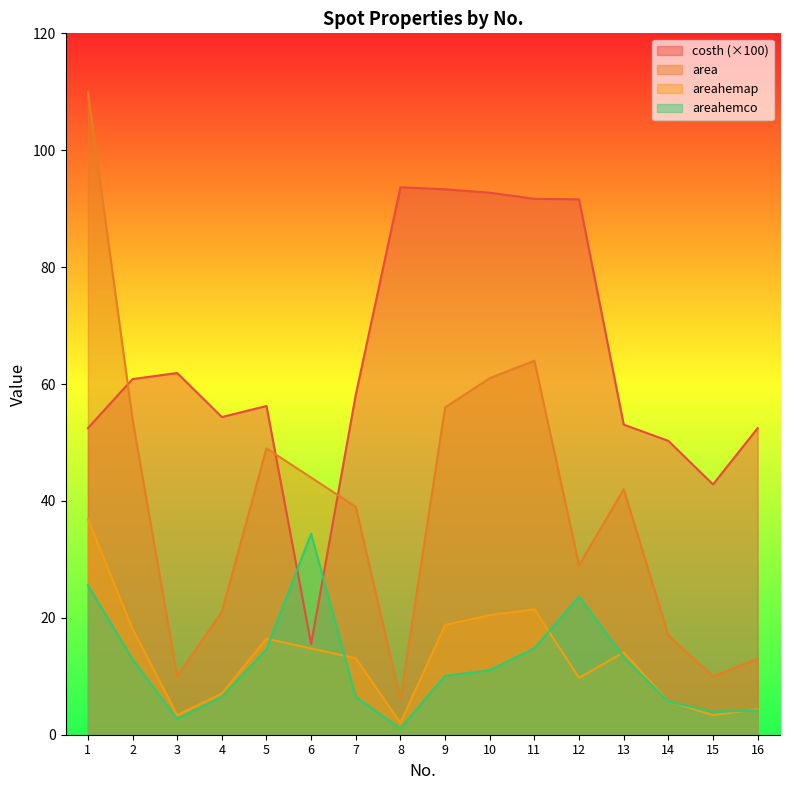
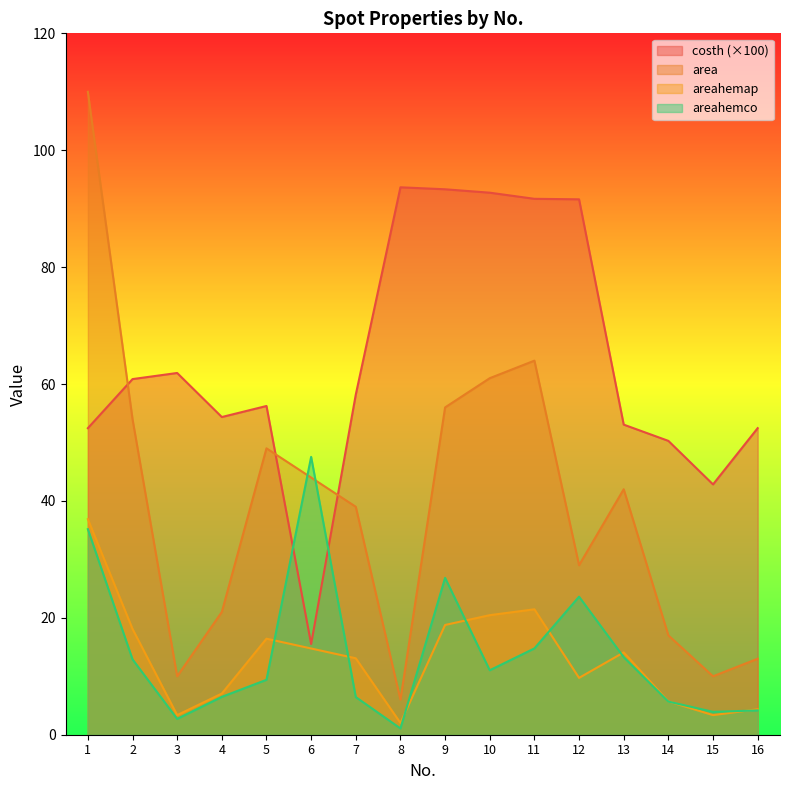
  {
    "areahemco": {
-     "1": 26,
+     "1": 35,
      "2": 13,
      "3": 3,
      "4": 6,
-     "5": 15,
-     "6": 34,
+     "5": 9,
+     "6": 48,
      "7": 6,
      "8": 1,
-     "9": 10,
+     "9": 27,
      "10": 11,
      "11": 15,
      "12": 24,
      "13": 13,
      "15": 4
    }
  }
